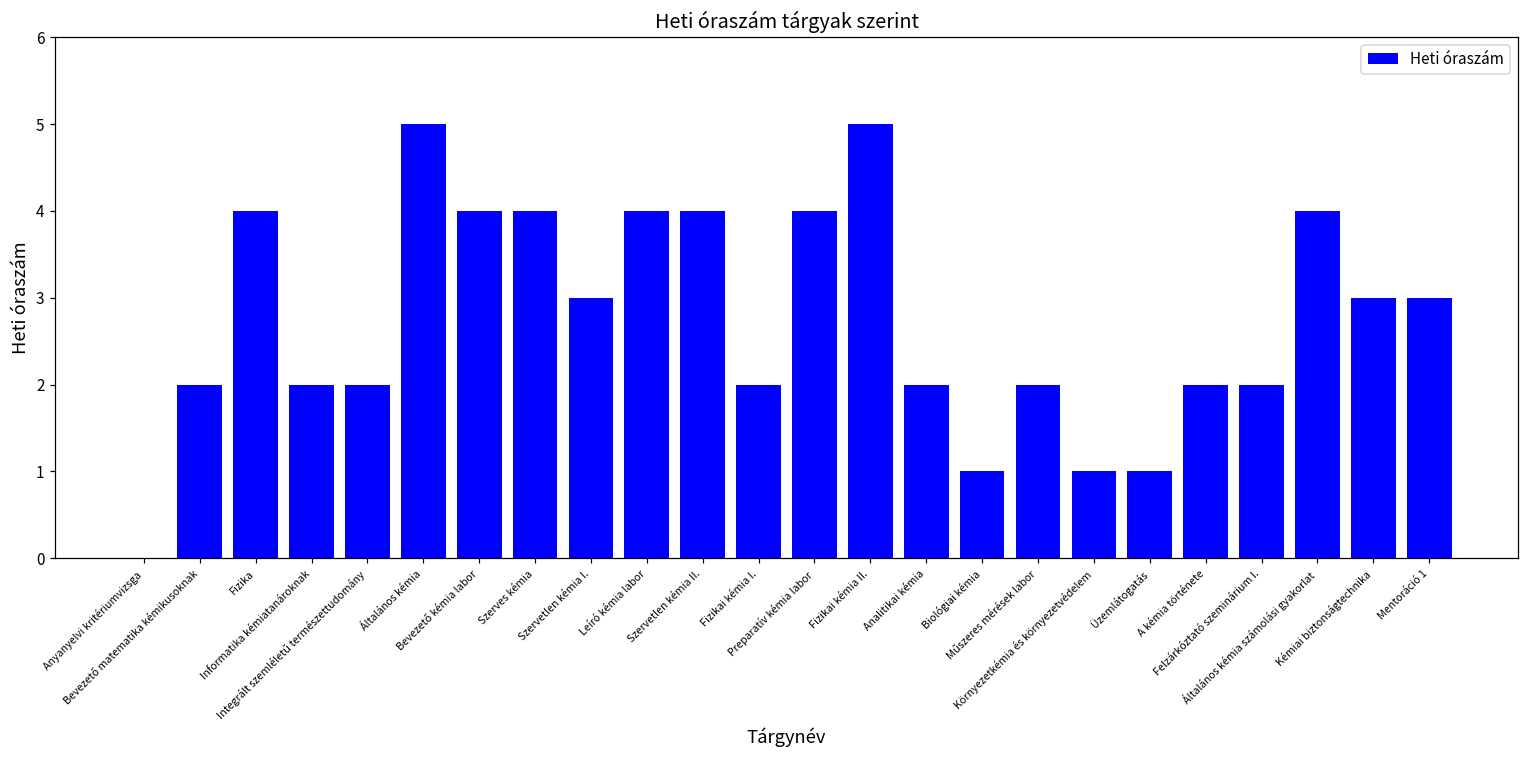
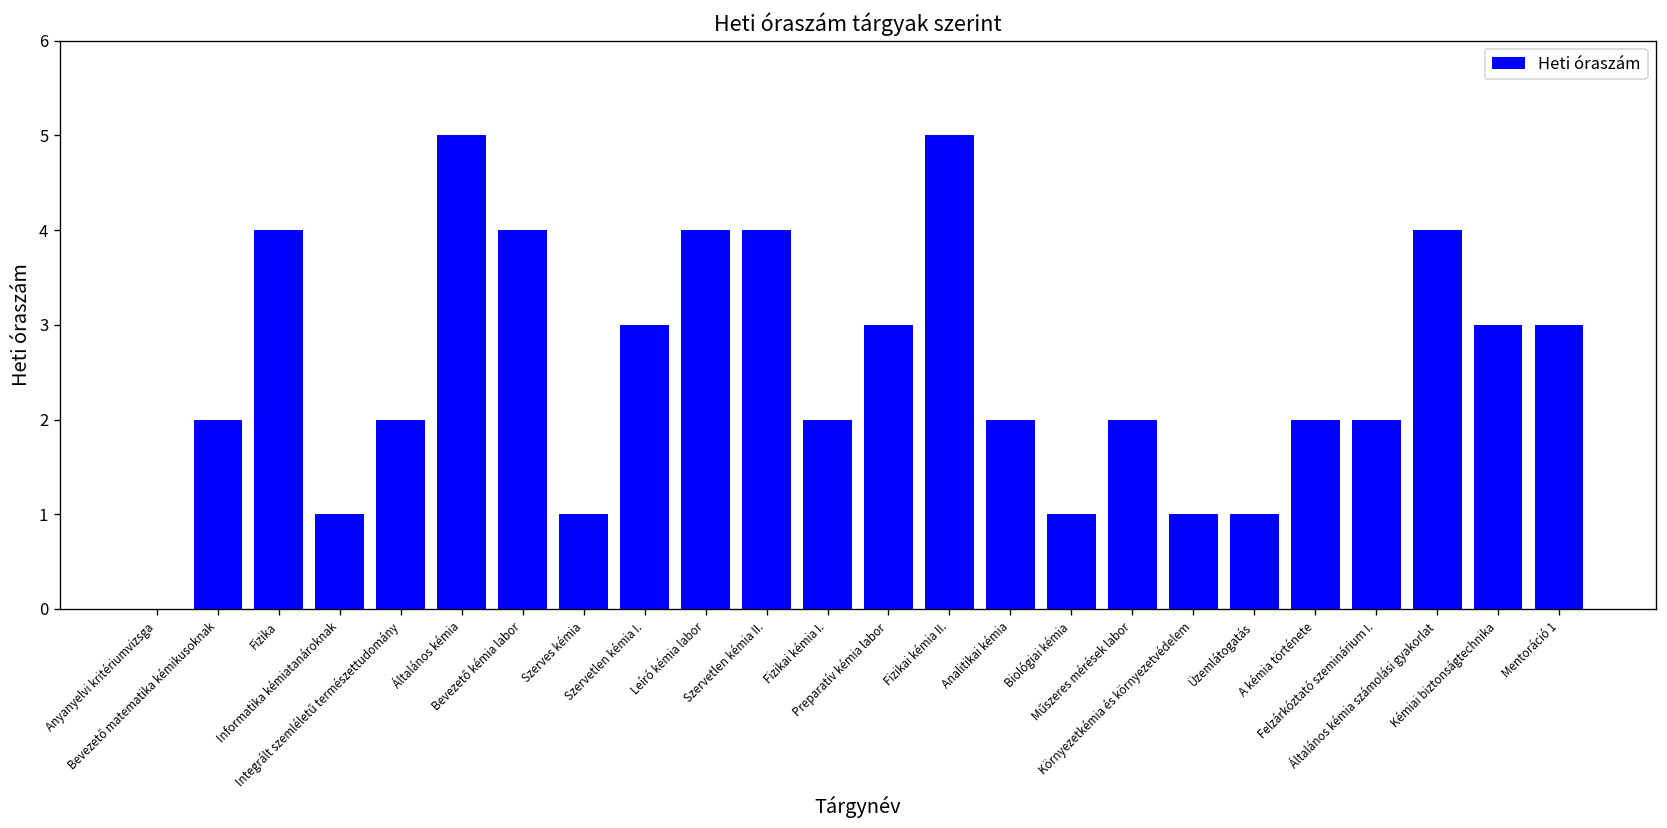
  {
    "Anyanyelvi kritériumvizsga": 0,
    "Bevezető matematika kémikusoknak": 2,
    "Fizika": 4,
-   "Informatika kémiatanároknak": 2,
+   "Informatika kémiatanároknak": 1,
    "Integrált szemléletű természettudomány": 2,
    "Általános kémia": 5,
    "Bevezető kémia labor": 4,
-   "Szerves kémia": 4,
+   "Szerves kémia": 1,
    "Szervetlen kémia I.": 3,
    "Leíró kémia labor": 4,
    "Szervetlen kémia II.": 4,
    "Fizikai kémia I.": 2,
-   "Preparatív kémia labor": 4,
+   "Preparatív kémia labor": 3,
    "Fizikai kémia II.": 5,
    "Analitikai kémia": 2,
    "Biológiai kémia": 1,
    "Műszeres mérések labor": 2,
    "Környezetkémia és környezetvédelem": 1,
    "Üzemlátogatás": 1,
    "A kémia története": 2,
    "Felzárkóztató szeminárium I.": 2,
    "Általános kémia számolási gyakorlat": 4,
    "Kémiai biztonságtechnika": 3,
    "Mentoráció 1": 3
  }
